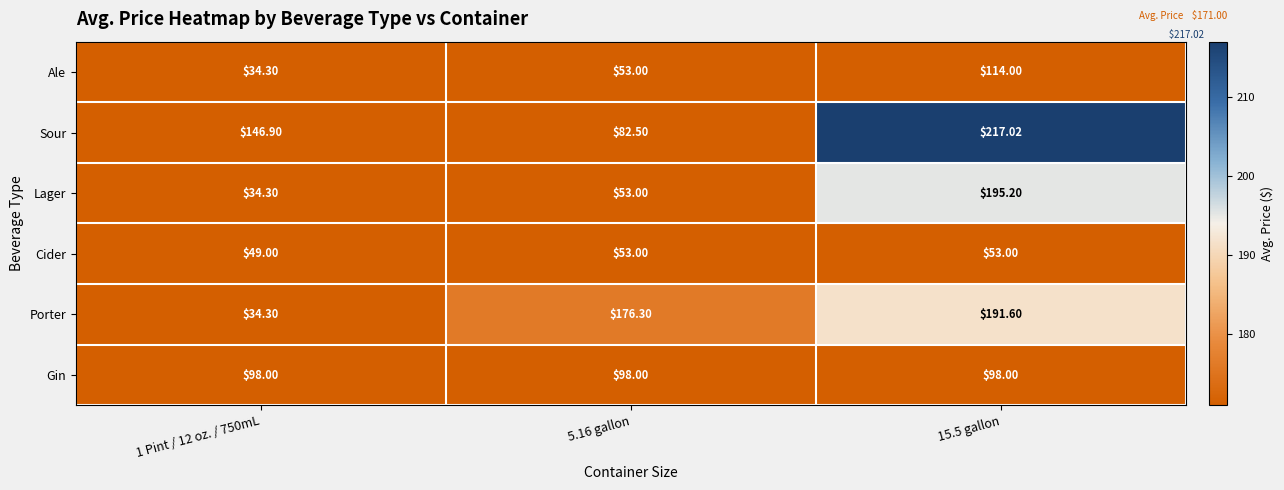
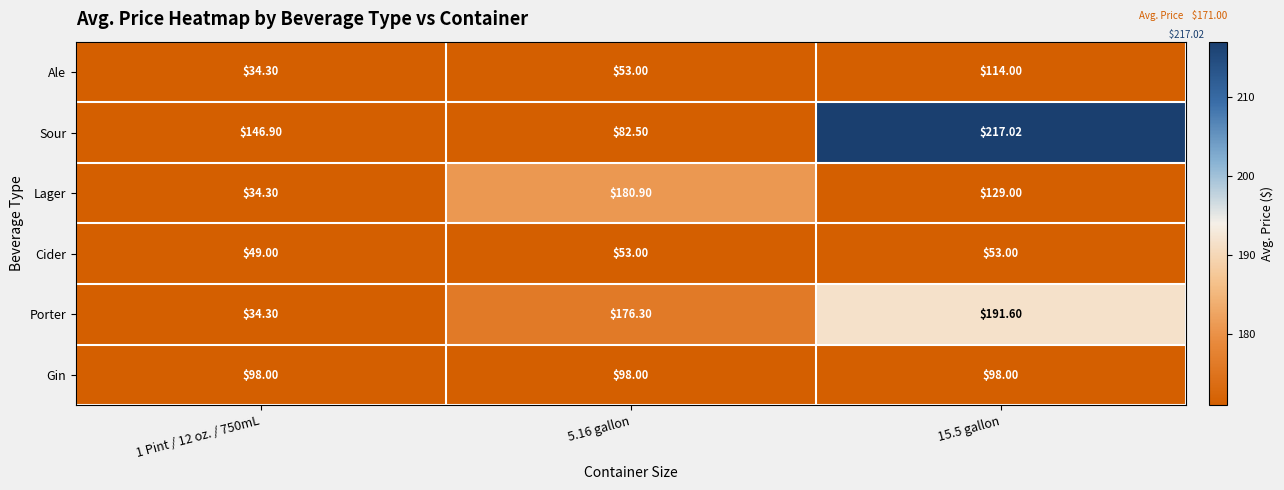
  {
    "Ale": {
      "1 Pint / 12 oz. / 750mL": "$34.30",
      "5.16 gallon": "$53.00",
      "15.5 gallon": "$114.00"
    },
    "Sour": {
      "1 Pint / 12 oz. / 750mL": "$146.90",
      "5.16 gallon": "$82.50",
      "15.5 gallon": "$217.02"
    },
    "Lager": {
      "1 Pint / 12 oz. / 750mL": "$34.30",
-     "5.16 gallon": "$53.00",
-     "15.5 gallon": "$195.20"
+     "5.16 gallon": "$180.90",
+     "15.5 gallon": "$129.00"
    },
    "Cider": {
      "1 Pint / 12 oz. / 750mL": "$49.00",
      "5.16 gallon": "$53.00",
      "15.5 gallon": "$53.00"
    },
    "Porter": {
      "1 Pint / 12 oz. / 750mL": "$34.30",
      "5.16 gallon": "$176.30",
      "15.5 gallon": "$191.60"
    },
    "Gin": {
      "1 Pint / 12 oz. / 750mL": "$98.00",
      "5.16 gallon": "$98.00",
      "15.5 gallon": "$98.00"
    }
  }
